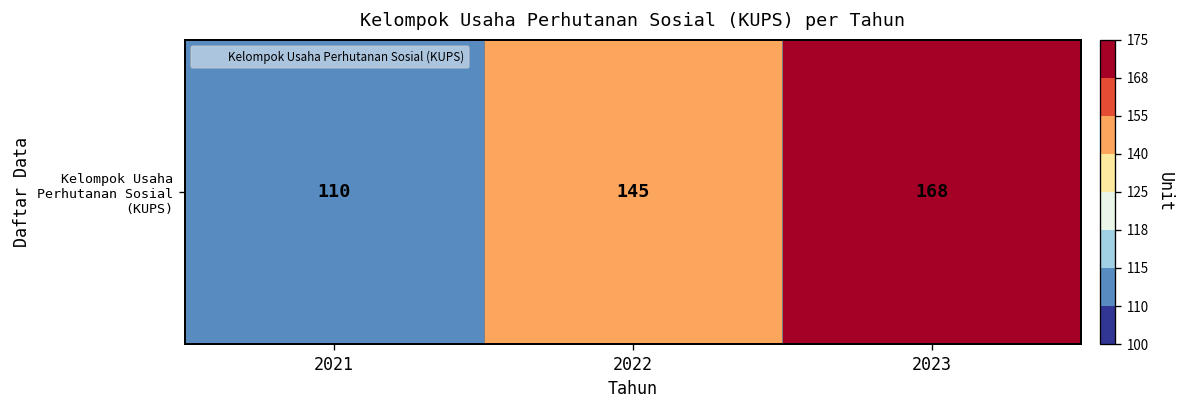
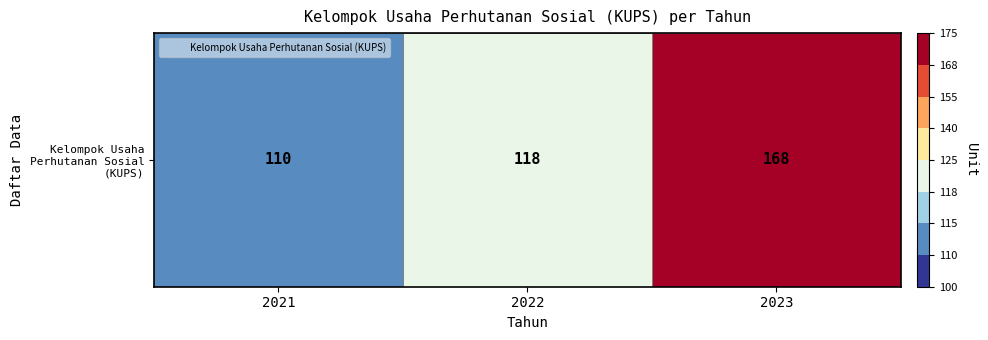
  {
    "Kelompok Usaha Perhutanan Sosial (KUPS)": {
      "2021": 110,
-     "2022": 145,
+     "2022": 118,
      "2023": 168
    }
  }
